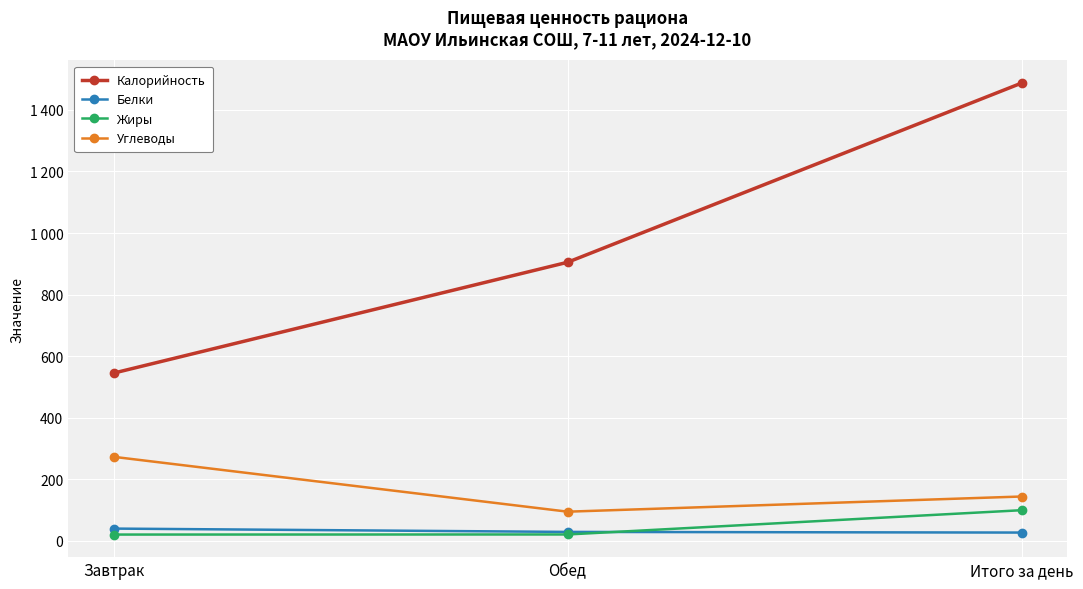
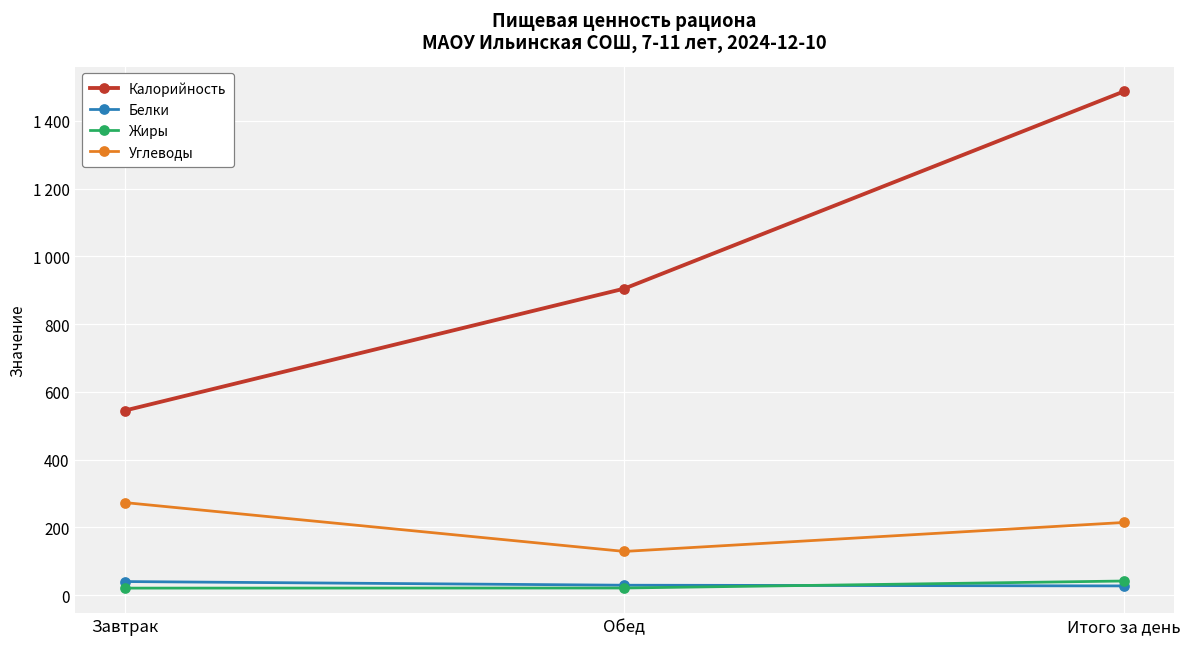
  {
    "Калорийность": {
      "Завтрак": 550,
      "Обед": 910,
      "Итого за день": 1490
    },
    "Белки": {
      "Завтрак": 40,
      "Обед": 30,
      "Итого за день": 30
    },
    "Жиры": {
      "Завтрак": 20,
      "Обед": 20,
-     "Итого за день": 100
+     "Итого за день": 40
    },
    "Углеводы": {
      "Завтрак": 270,
-     "Обед": 100,
-     "Итого за день": 140
+     "Обед": 130,
+     "Итого за день": 210
    }
  }
